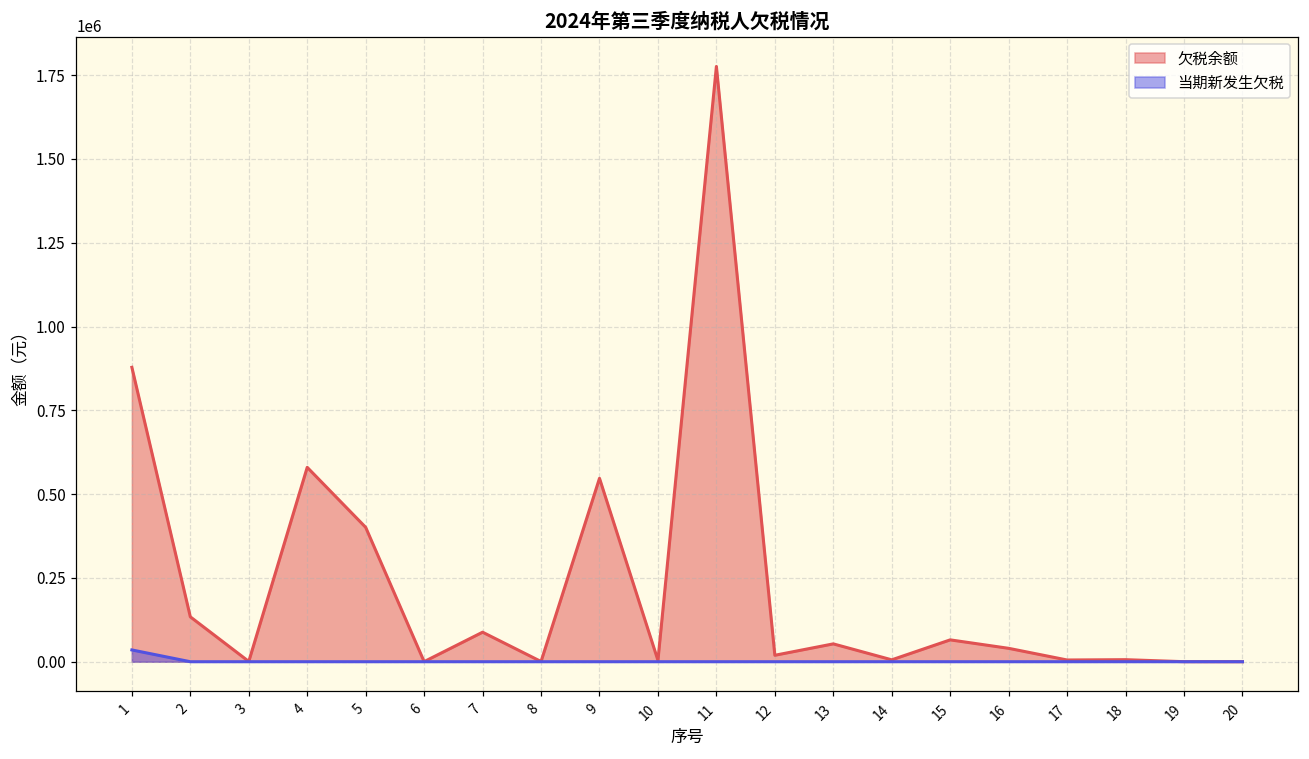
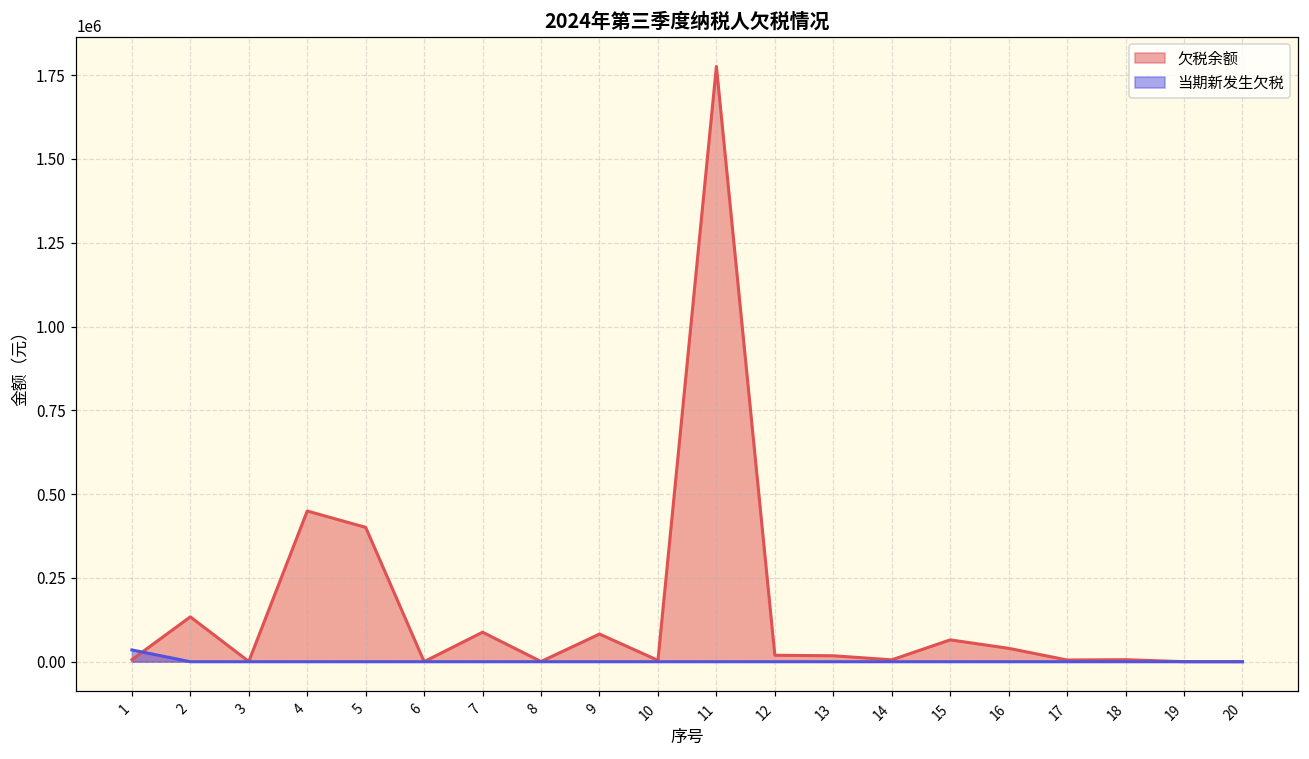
  {
    "欠税余额": {
-     "1": 880000,
+     "1": 10000,
      "2": 130000,
-     "4": 580000,
+     "4": 450000,
      "5": 400000,
      "7": 90000,
-     "9": 550000,
+     "9": 80000,
      "11": 1780000,
      "12": 20000,
-     "13": 50000,
+     "13": 20000,
      "15": 70000,
      "16": 40000
    },
    "当期新发生欠税": {
      "1": 40000,
      "2": 0,
      "4": 0,
      "5": 0,
      "7": 0,
      "9": 0,
      "11": 0,
      "12": 0,
      "13": 0,
      "15": 0,
      "16": 0
    }
  }
